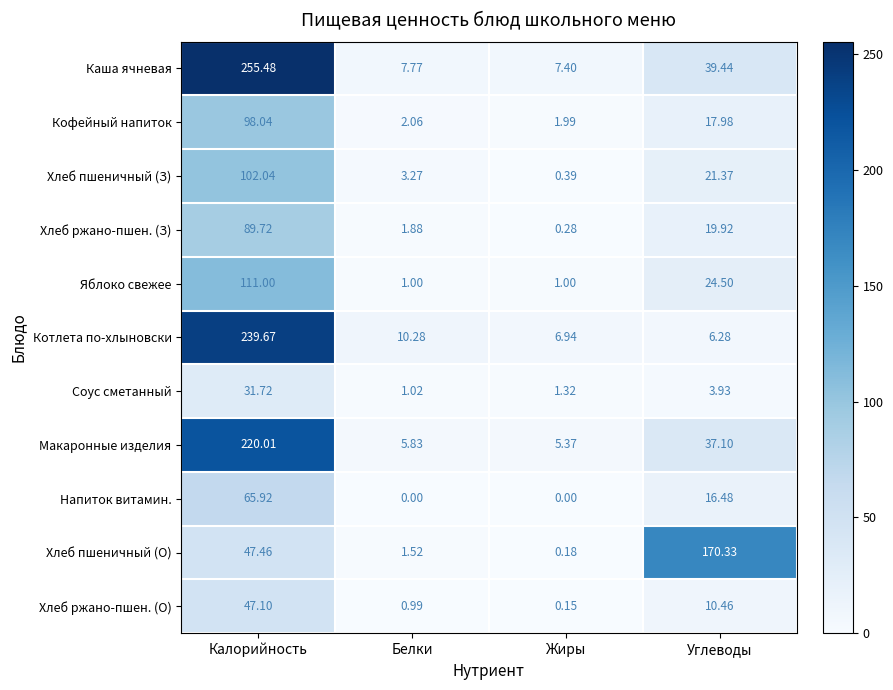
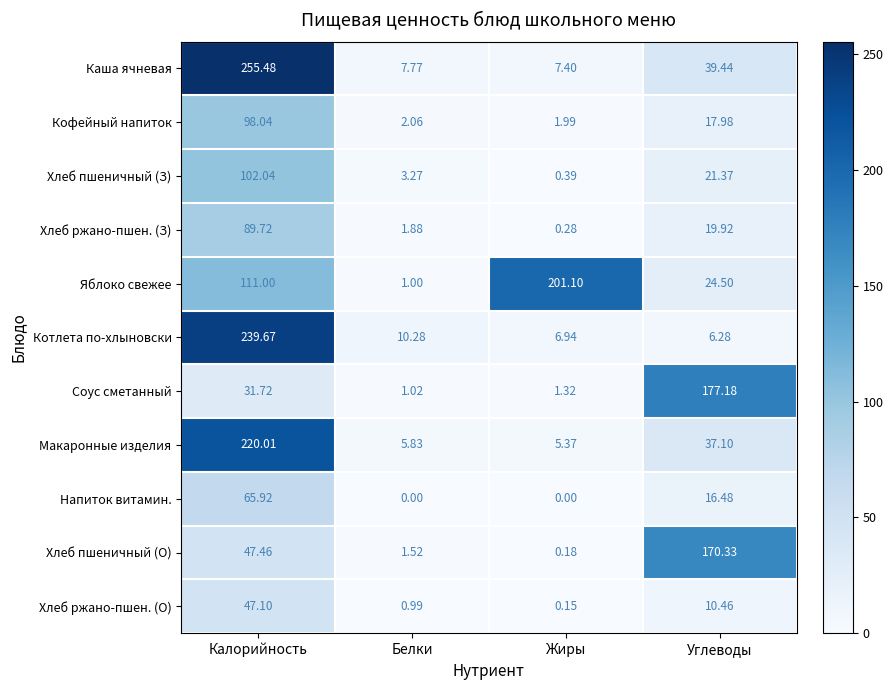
  {
    "Каша ячневая": {
      "Калорийность": 255.48,
      "Белки": 7.77,
      "Жиры": 7.40,
      "Углеводы": 39.44
    },
    "Кофейный напиток": {
      "Калорийность": 98.04,
      "Белки": 2.06,
      "Жиры": 1.99,
      "Углеводы": 17.98
    },
    "Хлеб пшеничный (З)": {
      "Калорийность": 102.04,
      "Белки": 3.27,
      "Жиры": 0.39,
      "Углеводы": 21.37
    },
    "Хлеб ржано-пшен. (З)": {
      "Калорийность": 89.72,
      "Белки": 1.88,
      "Жиры": 0.28,
      "Углеводы": 19.92
    },
    "Яблоко свежее": {
      "Калорийность": 111.00,
      "Белки": 1.00,
-     "Жиры": 1.00,
+     "Жиры": 201.10,
      "Углеводы": 24.50
    },
    "Котлета по-хлыновски": {
      "Калорийность": 239.67,
      "Белки": 10.28,
      "Жиры": 6.94,
      "Углеводы": 6.28
    },
    "Соус сметанный": {
      "Калорийность": 31.72,
      "Белки": 1.02,
      "Жиры": 1.32,
-     "Углеводы": 3.93
+     "Углеводы": 177.18
    },
    "Макаронные изделия": {
      "Калорийность": 220.01,
      "Белки": 5.83,
      "Жиры": 5.37,
      "Углеводы": 37.10
    },
    "Напиток витамин.": {
      "Калорийность": 65.92,
      "Белки": 0.00,
      "Жиры": 0.00,
      "Углеводы": 16.48
    },
    "Хлеб пшеничный (О)": {
      "Калорийность": 47.46,
      "Белки": 1.52,
      "Жиры": 0.18,
      "Углеводы": 170.33
    },
    "Хлеб ржано-пшен. (О)": {
      "Калорийность": 47.10,
      "Белки": 0.99,
      "Жиры": 0.15,
      "Углеводы": 10.46
    }
  }
